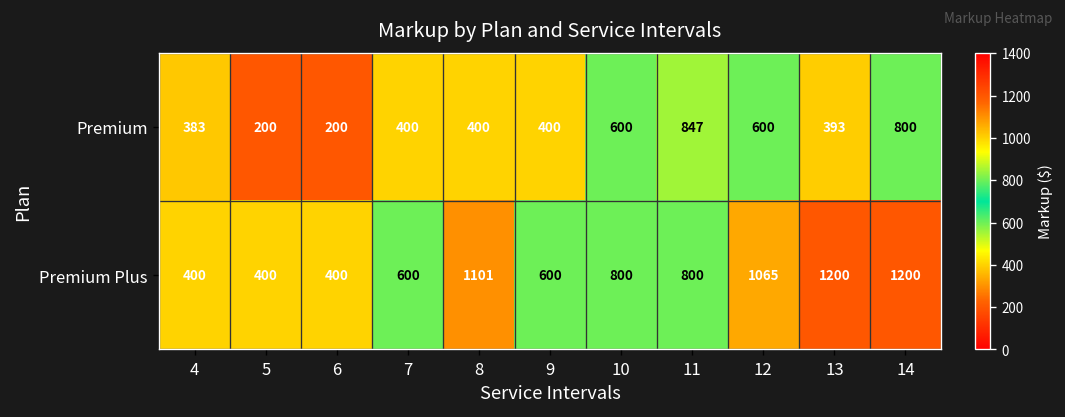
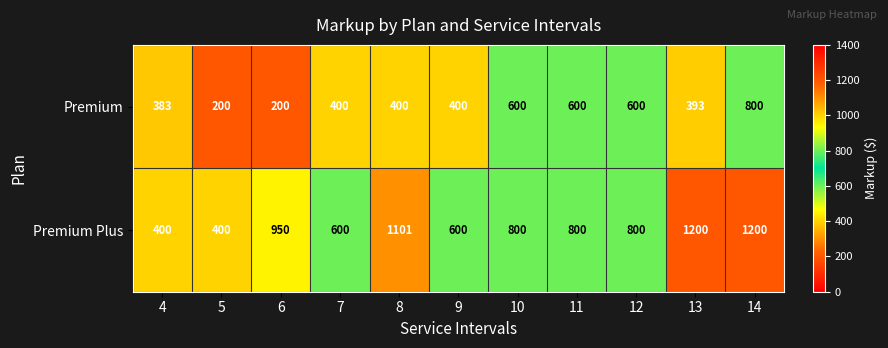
  {
    "Premium": {
      "4": 383,
      "5": 200,
      "6": 200,
      "7": 400,
      "8": 400,
      "9": 400,
      "10": 600,
-     "11": 847,
+     "11": 600,
      "12": 600,
      "13": 393,
      "14": 800
    },
    "Premium Plus": {
      "4": 400,
      "5": 400,
-     "6": 400,
+     "6": 950,
      "7": 600,
      "8": 1101,
      "9": 600,
      "10": 800,
      "11": 800,
-     "12": 1065,
+     "12": 800,
      "13": 1200,
      "14": 1200
    }
  }
